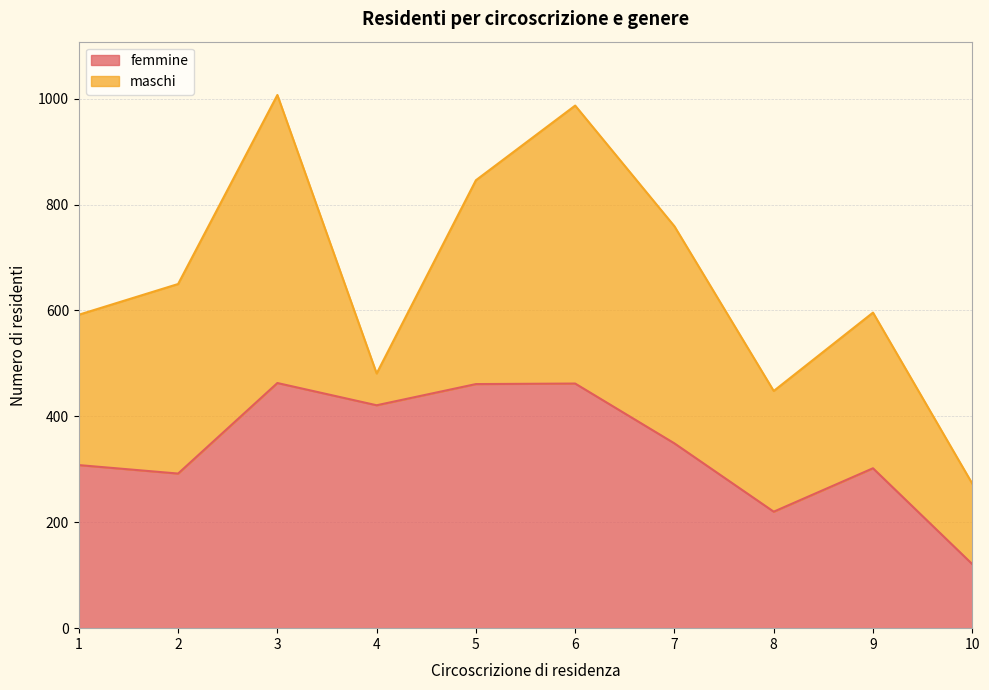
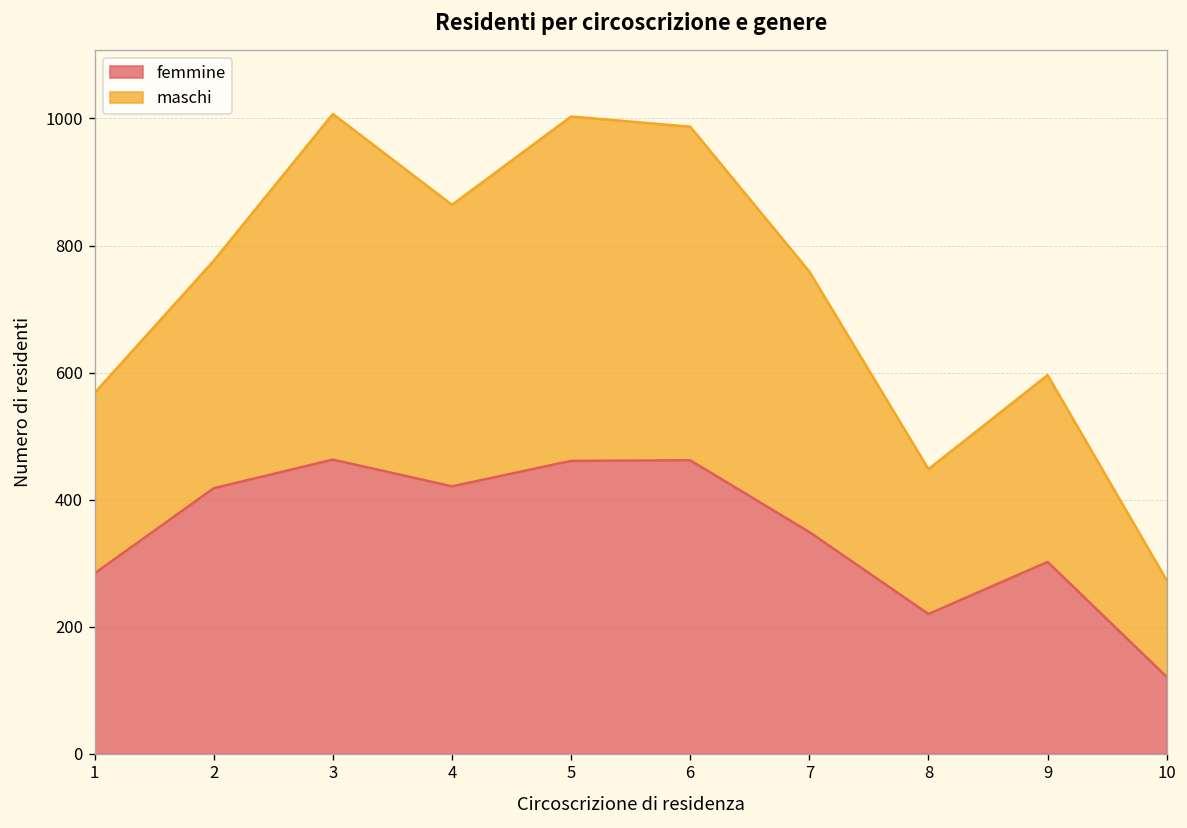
  {
    "femmine": {
-     "1": 310,
-     "2": 290,
+     "1": 280,
+     "2": 420,
      "3": 460,
      "4": 420,
      "5": 460,
      "6": 460,
      "7": 350,
      "8": 220,
      "9": 300,
      "10": 120
    },
    "maschi": {
      "1": 280,
      "2": 360,
      "3": 540,
-     "4": 60,
-     "5": 390,
+     "4": 440,
+     "5": 540,
      "6": 530,
      "7": 410,
      "8": 230,
      "9": 290,
      "10": 150
    }
  }
